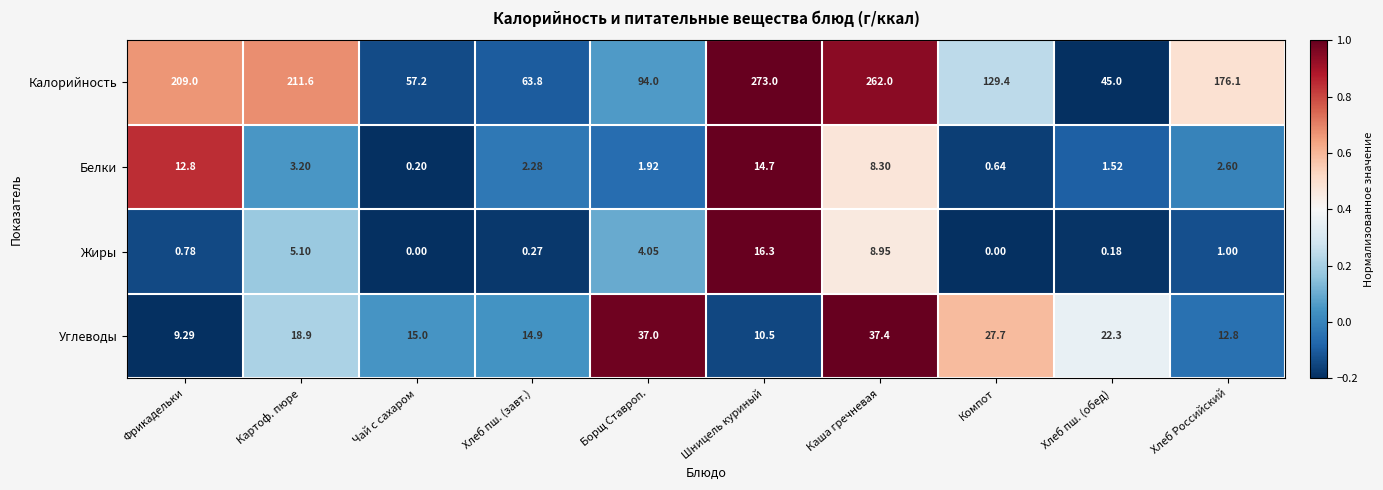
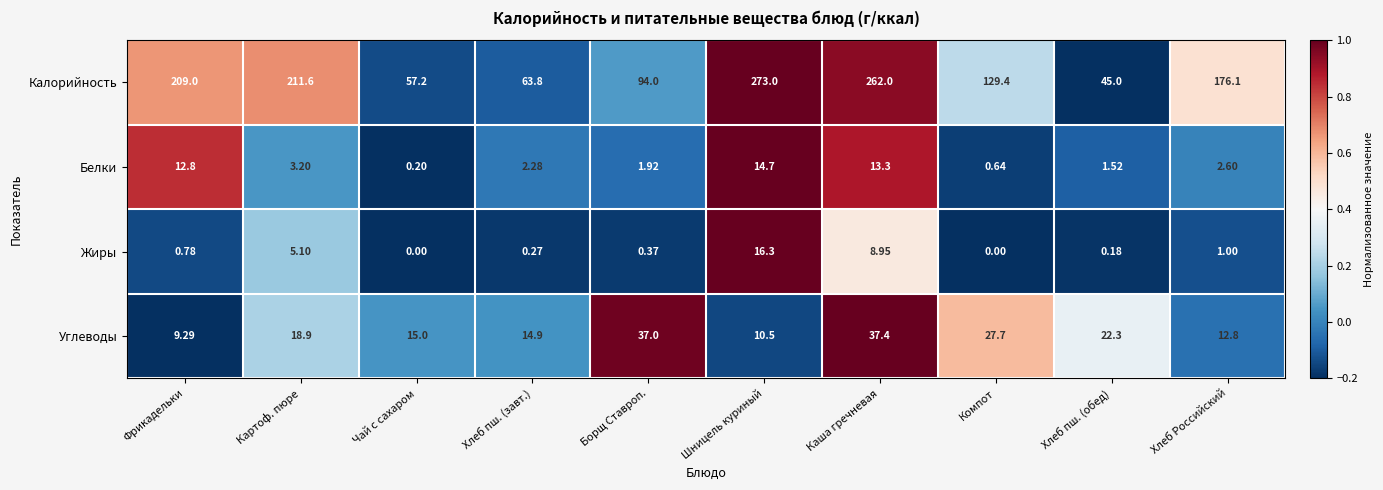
  {
    "Калорийность": {
      "Фрикадельки": 209.0,
      "Картоф. пюре": 211.6,
      "Чай с сахаром": 57.2,
      "Хлеб пш. (завт.)": 63.8,
      "Борщ Ставроп.": 94.0,
      "Шницель куриный": 273.0,
      "Каша гречневая": 262.0,
      "Компот": 129.4,
      "Хлеб пш. (обед)": 45.0,
      "Хлеб Российский": 176.1
    },
    "Белки": {
      "Фрикадельки": 12.8,
      "Картоф. пюре": 3.20,
      "Чай с сахаром": 0.20,
      "Хлеб пш. (завт.)": 2.28,
      "Борщ Ставроп.": 1.92,
      "Шницель куриный": 14.7,
-     "Каша гречневая": 8.30,
+     "Каша гречневая": 13.3,
      "Компот": 0.64,
      "Хлеб пш. (обед)": 1.52,
      "Хлеб Российский": 2.60
    },
    "Жиры": {
      "Фрикадельки": 0.78,
      "Картоф. пюре": 5.10,
      "Чай с сахаром": 0.00,
      "Хлеб пш. (завт.)": 0.27,
-     "Борщ Ставроп.": 4.05,
+     "Борщ Ставроп.": 0.37,
      "Шницель куриный": 16.3,
      "Каша гречневая": 8.95,
      "Компот": 0.00,
      "Хлеб пш. (обед)": 0.18,
      "Хлеб Российский": 1.00
    },
    "Углеводы": {
      "Фрикадельки": 9.29,
      "Картоф. пюре": 18.9,
      "Чай с сахаром": 15.0,
      "Хлеб пш. (завт.)": 14.9,
      "Борщ Ставроп.": 37.0,
      "Шницель куриный": 10.5,
      "Каша гречневая": 37.4,
      "Компот": 27.7,
      "Хлеб пш. (обед)": 22.3,
      "Хлеб Российский": 12.8
    }
  }
